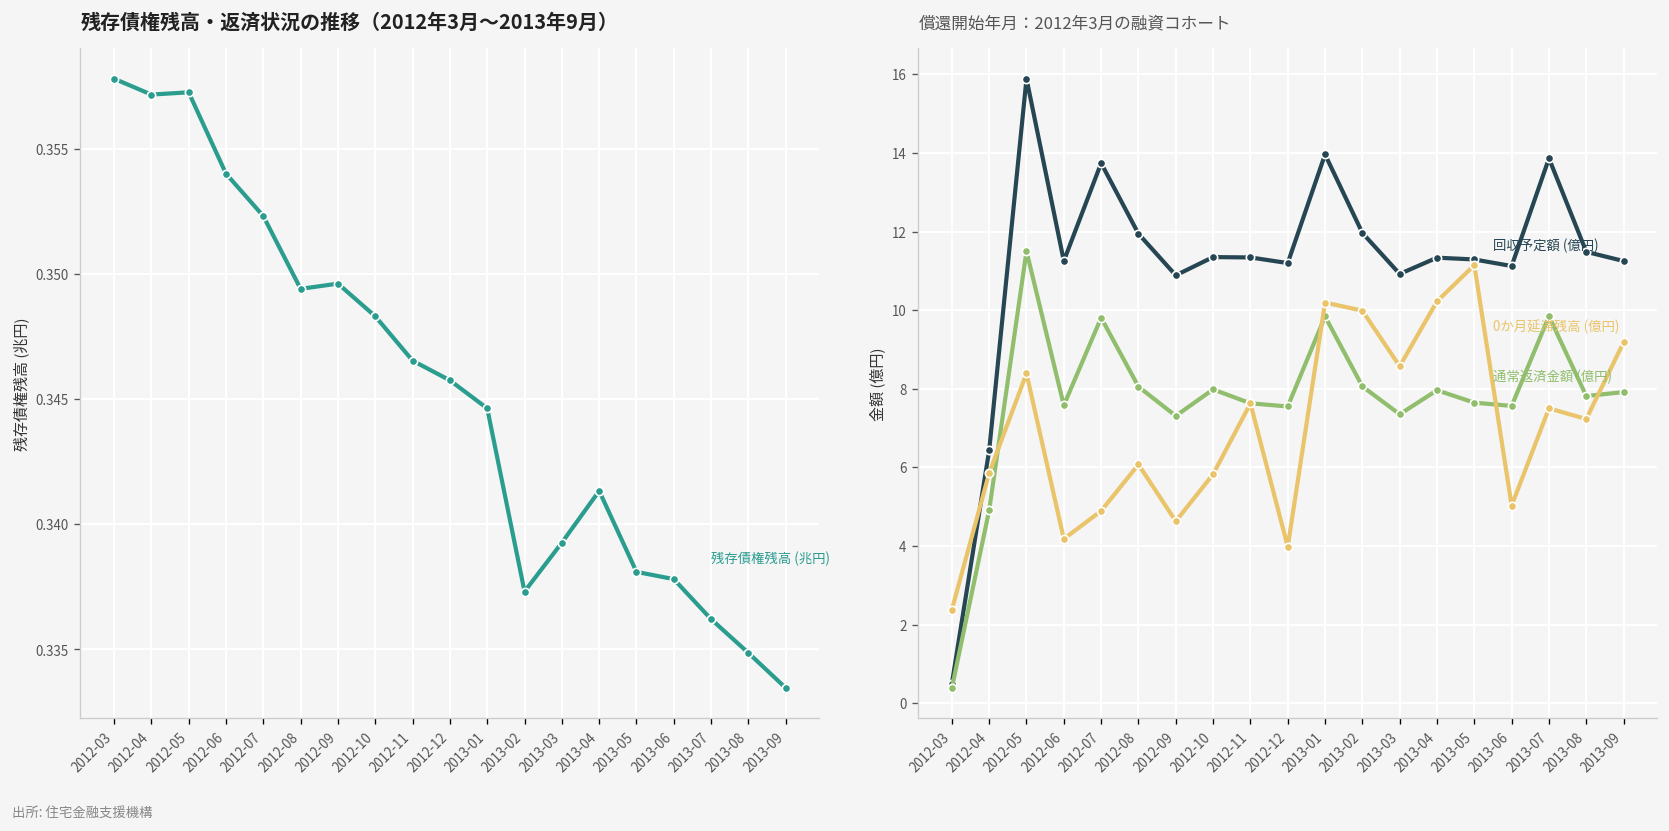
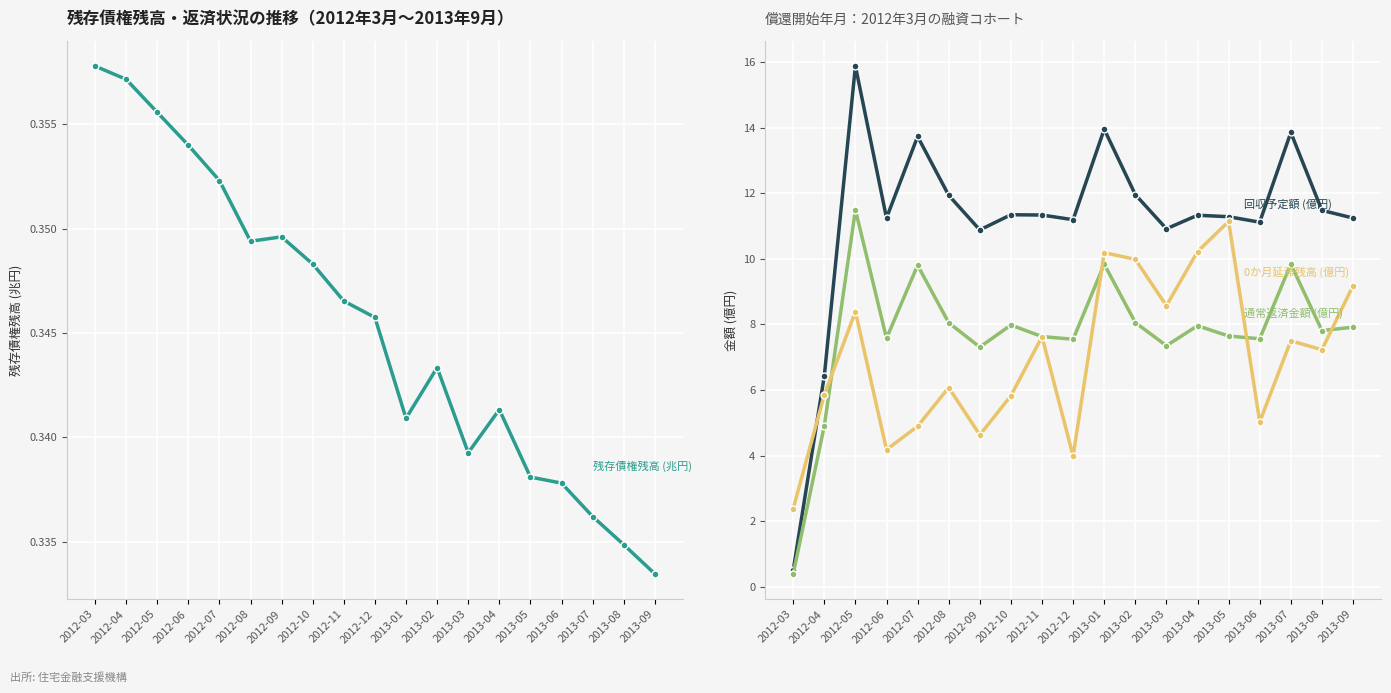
  {
    "残存債権残高・返済状況の推移（2012年3月〜2013年9月）": {
      "2012-03": 0.3578,
      "2012-04": 0.3572,
-     "2012-05": 0.3572,
+     "2012-05": 0.3556,
      "2012-06": 0.3540,
      "2012-07": 0.3523,
      "2012-08": 0.3494,
      "2012-09": 0.3496,
      "2012-10": 0.3483,
      "2012-11": 0.3465,
      "2012-12": 0.3457,
-     "2013-01": 0.3446,
-     "2013-02": 0.3373,
+     "2013-01": 0.3409,
+     "2013-02": 0.3433,
      "2013-03": 0.3393,
      "2013-04": 0.3413,
      "2013-05": 0.3381,
      "2013-06": 0.3378,
      "2013-07": 0.3362,
      "2013-08": 0.3349,
      "2013-09": 0.3335
    }
  }
